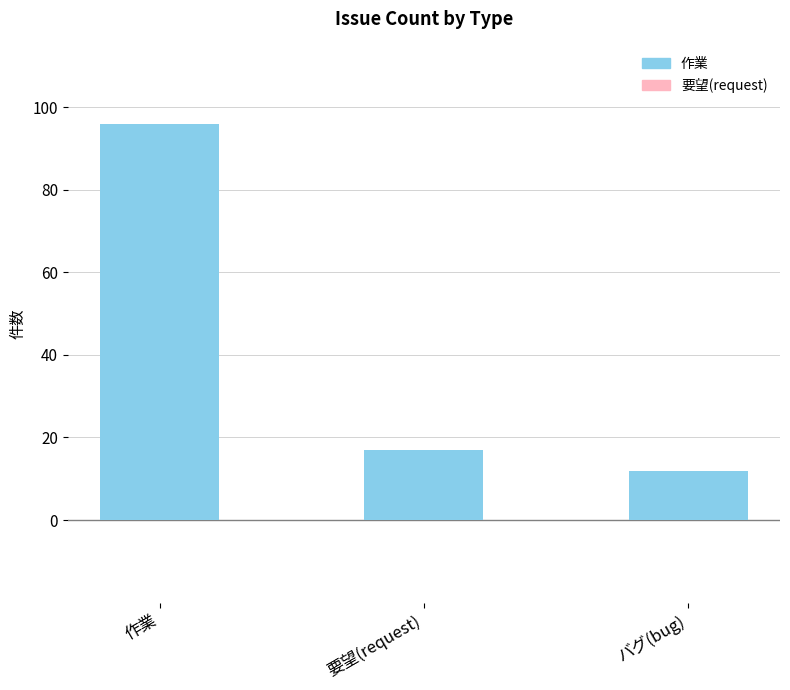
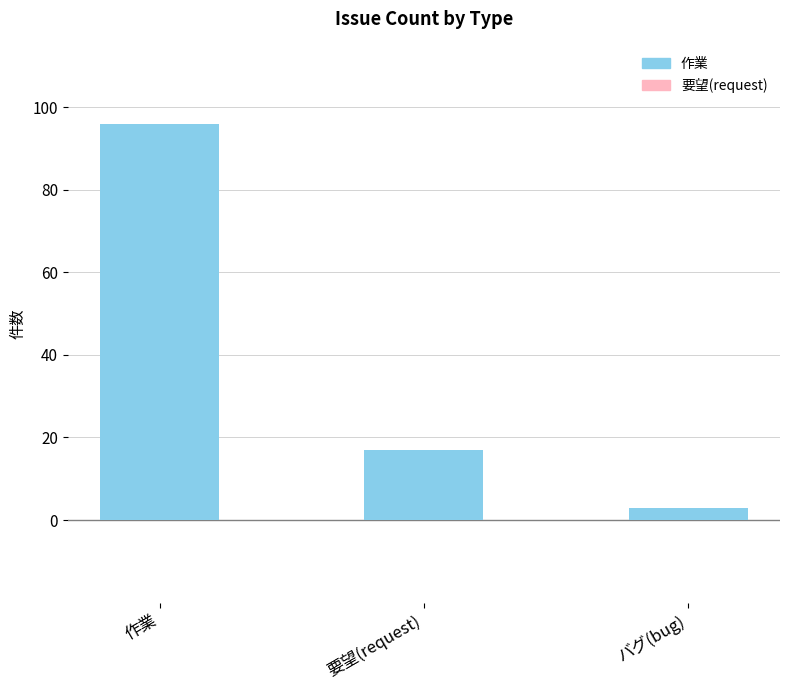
  {
    "作業": 96,
    "要望(request)": 17,
-   "バグ(bug)": 12
+   "バグ(bug)": 3
  }
